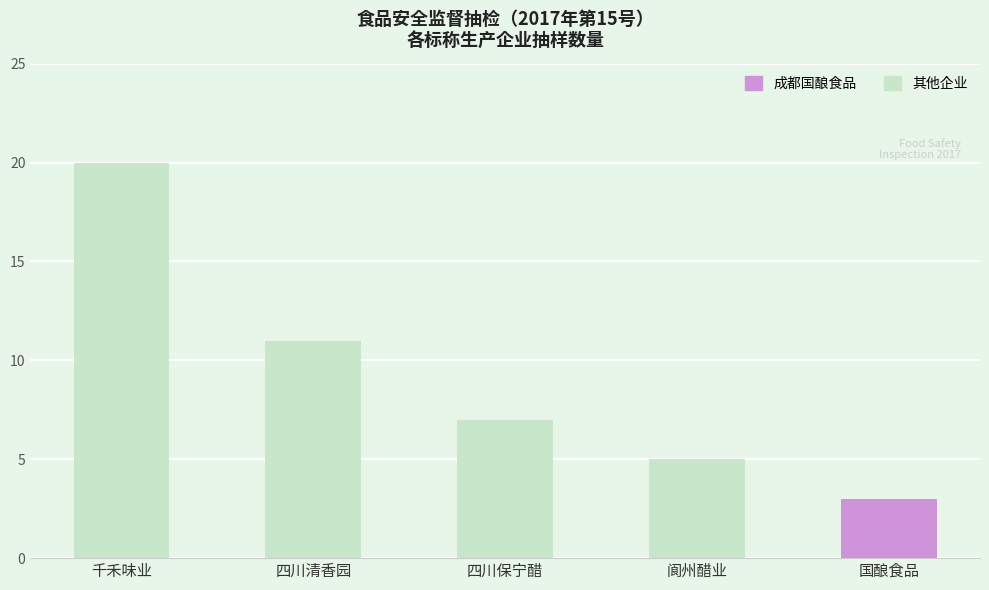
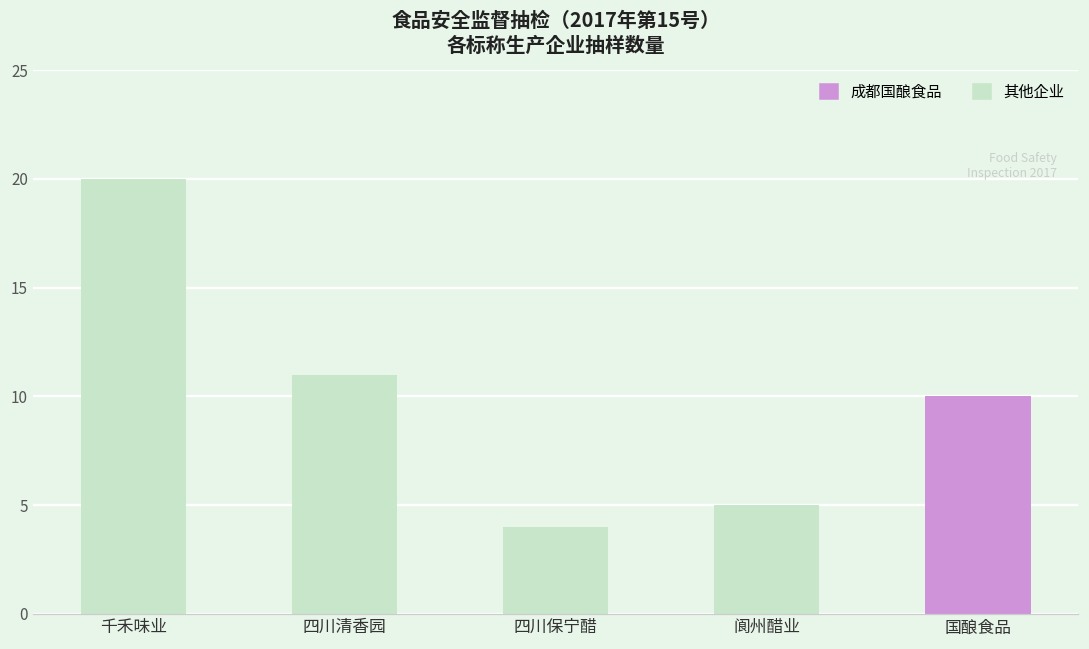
  {
    "千禾味业": 20,
    "四川清香园": 11,
-   "四川保宁醋": 7,
+   "四川保宁醋": 4,
    "阆州醋业": 5,
-   "国酿食品": 3
+   "国酿食品": 10
  }
